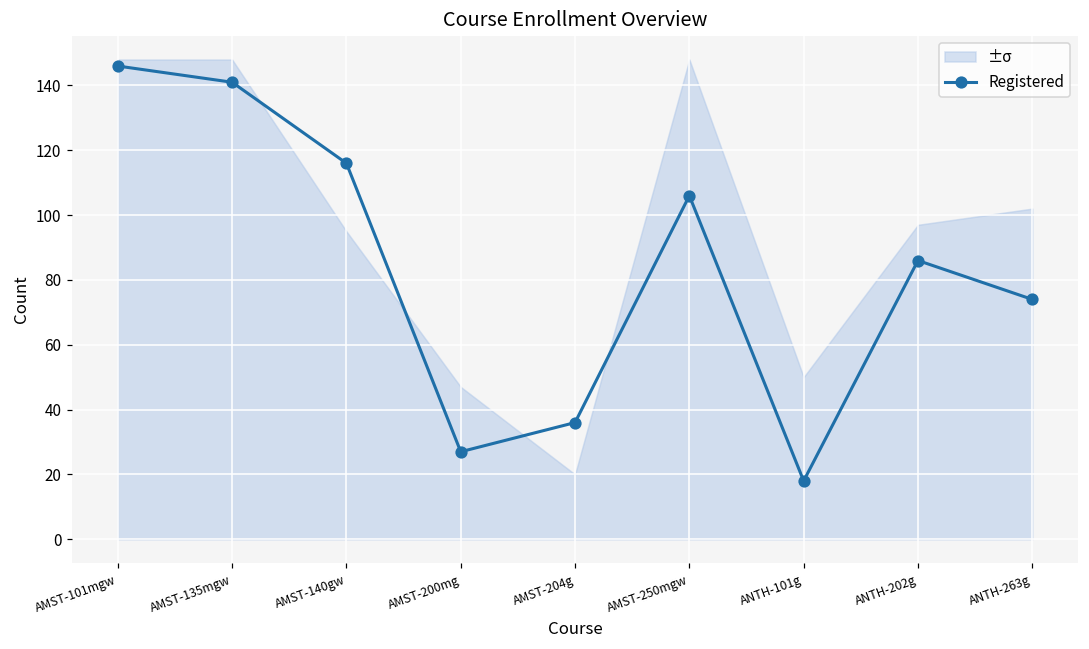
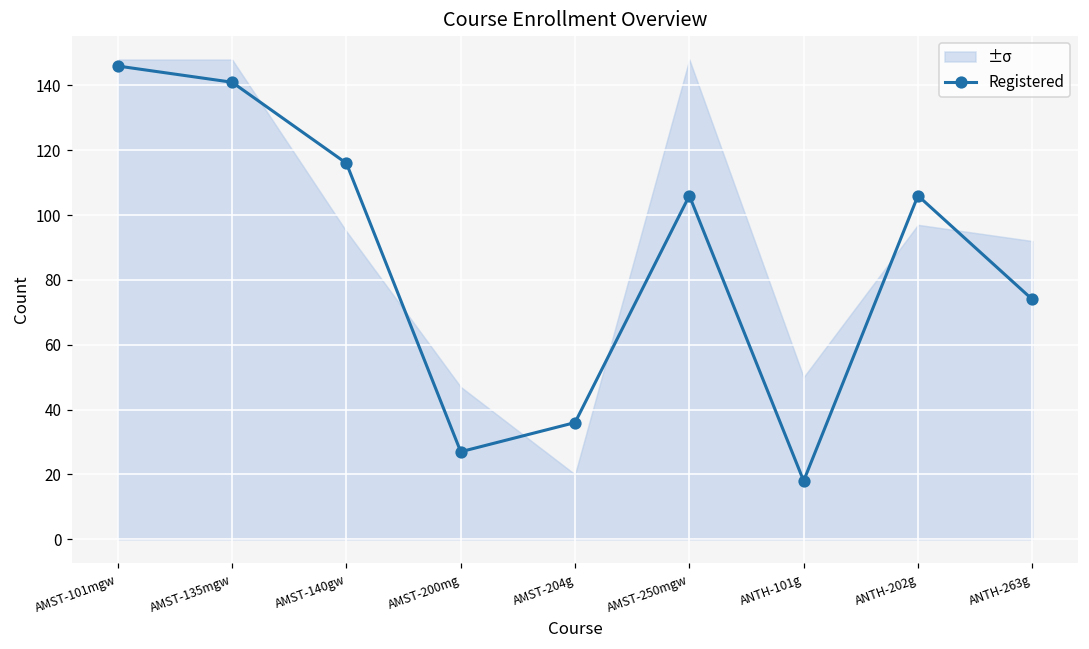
  {
    "Registered": {
      "AMST-101mgw": 146,
      "AMST-135mgw": 141,
      "AMST-140gw": 116,
      "AMST-200mg": 27,
      "AMST-204g": 36,
      "AMST-250mgw": 106,
      "ANTH-101g": 18,
-     "ANTH-202g": 86,
+     "ANTH-202g": 106,
      "ANTH-263g": 74
    },
    "±σ": {
      "AMST-101mgw": 148,
      "AMST-135mgw": 148,
      "AMST-140gw": 95,
      "AMST-200mg": 47,
      "AMST-204g": 20,
      "AMST-250mgw": 148,
      "ANTH-101g": 50,
      "ANTH-202g": 97,
-     "ANTH-263g": 102
+     "ANTH-263g": 92
    }
  }
